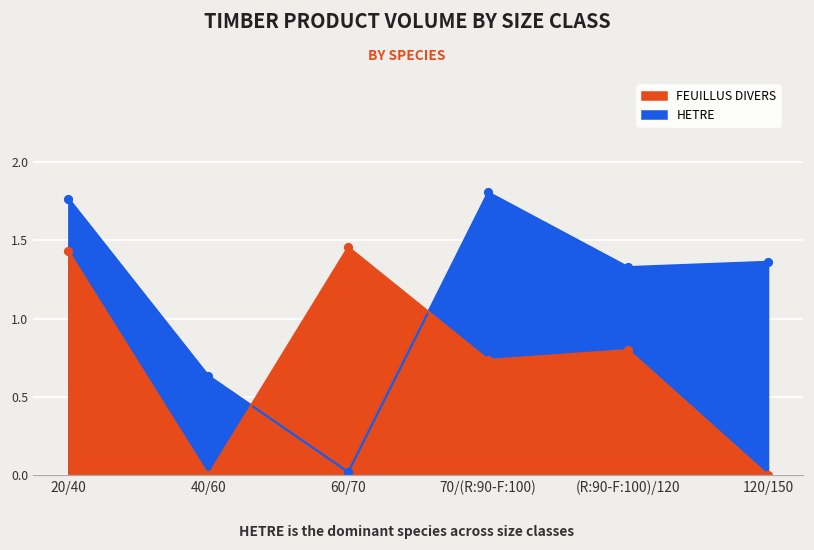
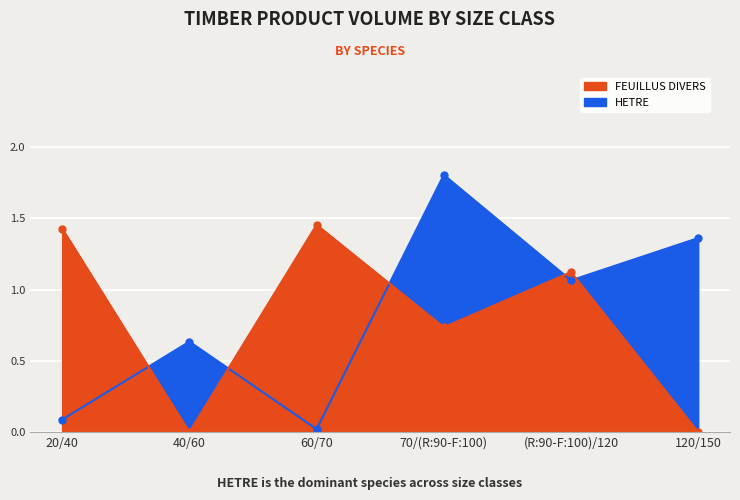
  {
    "HETRE": {
-     "20/40": 1.77,
+     "20/40": 0.09,
      "40/60": 0.64,
      "60/70": 0.02,
      "70/(R:90-F:100)": 1.81,
-     "(R:90-F:100)/120": 1.33,
+     "(R:90-F:100)/120": 1.07,
      "120/150": 1.36
    },
    "FEUILLUS DIVERS": {
      "20/40": 1.43,
      "40/60": 0.00,
      "60/70": 1.46,
      "70/(R:90-F:100)": 0.74,
-     "(R:90-F:100)/120": 0.80,
+     "(R:90-F:100)/120": 1.12,
      "120/150": 0.00
    }
  }
